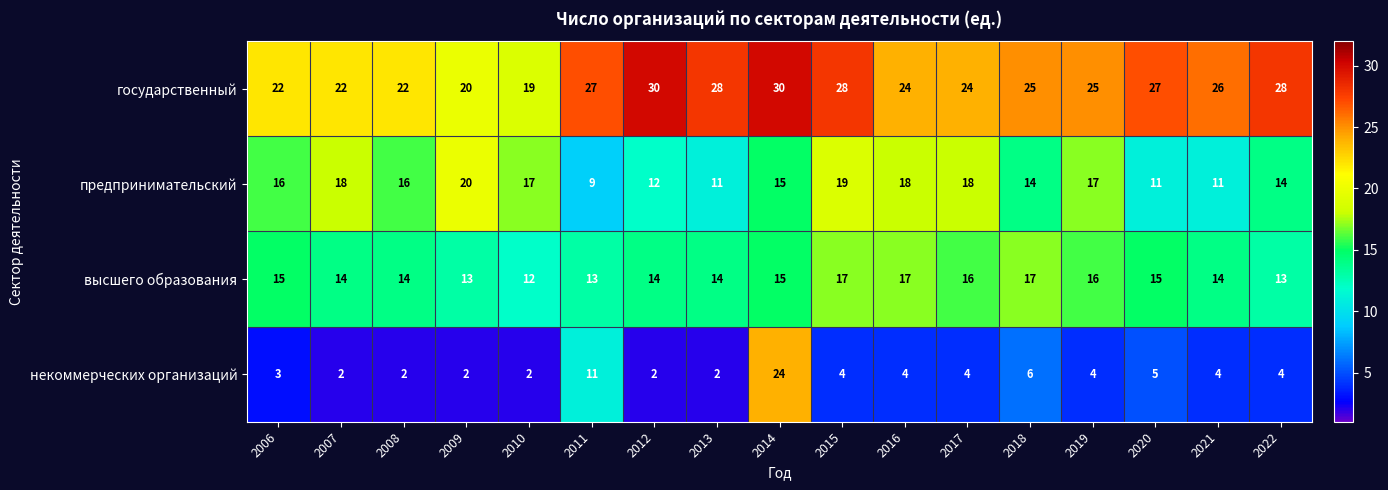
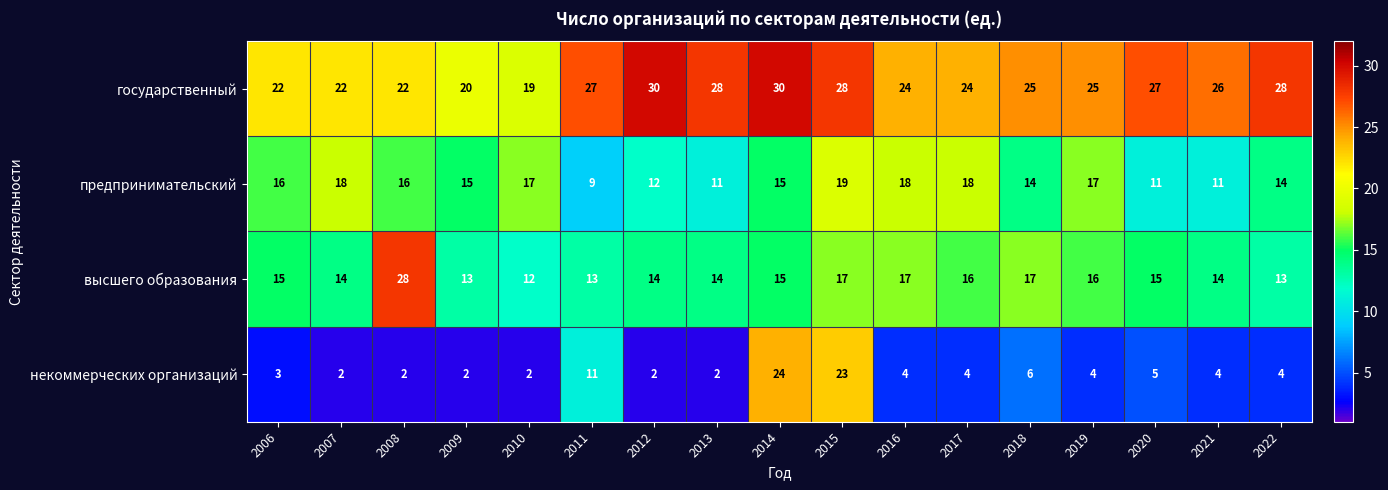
  {
    "государственный": {
      "2006": 22,
      "2007": 22,
      "2008": 22,
      "2009": 20,
      "2010": 19,
      "2011": 27,
      "2012": 30,
      "2013": 28,
      "2014": 30,
      "2015": 28,
      "2016": 24,
      "2017": 24,
      "2018": 25,
      "2019": 25,
      "2020": 27,
      "2021": 26,
      "2022": 28
    },
    "предпринимательский": {
      "2006": 16,
      "2007": 18,
      "2008": 16,
-     "2009": 20,
+     "2009": 15,
      "2010": 17,
      "2011": 9,
      "2012": 12,
      "2013": 11,
      "2014": 15,
      "2015": 19,
      "2016": 18,
      "2017": 18,
      "2018": 14,
      "2019": 17,
      "2020": 11,
      "2021": 11,
      "2022": 14
    },
    "высшего образования": {
      "2006": 15,
      "2007": 14,
-     "2008": 14,
+     "2008": 28,
      "2009": 13,
      "2010": 12,
      "2011": 13,
      "2012": 14,
      "2013": 14,
      "2014": 15,
      "2015": 17,
      "2016": 17,
      "2017": 16,
      "2018": 17,
      "2019": 16,
      "2020": 15,
      "2021": 14,
      "2022": 13
    },
    "некоммерческих организаций": {
      "2006": 3,
      "2007": 2,
      "2008": 2,
      "2009": 2,
      "2010": 2,
      "2011": 11,
      "2012": 2,
      "2013": 2,
      "2014": 24,
-     "2015": 4,
+     "2015": 23,
      "2016": 4,
      "2017": 4,
      "2018": 6,
      "2019": 4,
      "2020": 5,
      "2021": 4,
      "2022": 4
    }
  }
